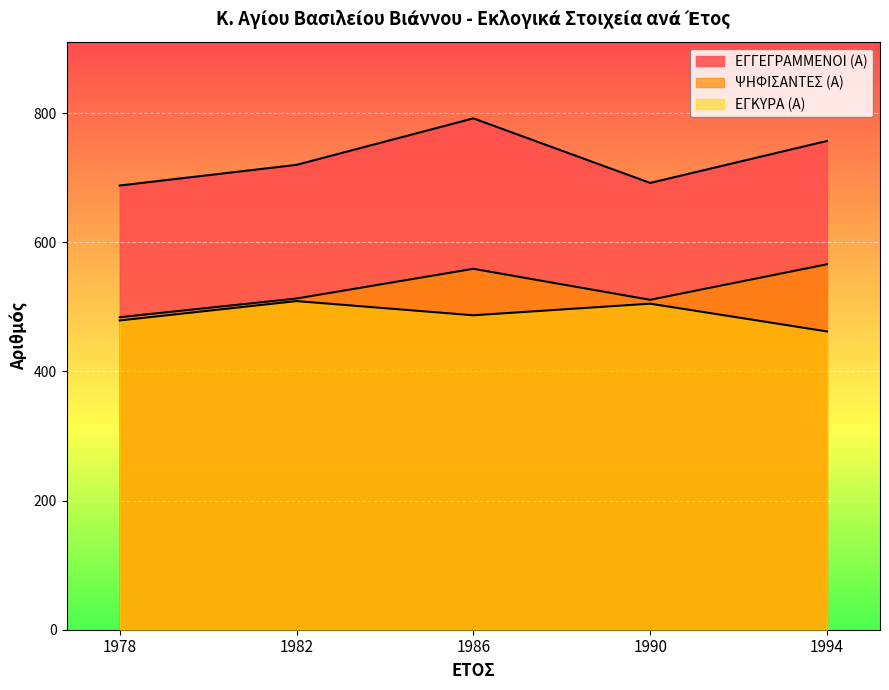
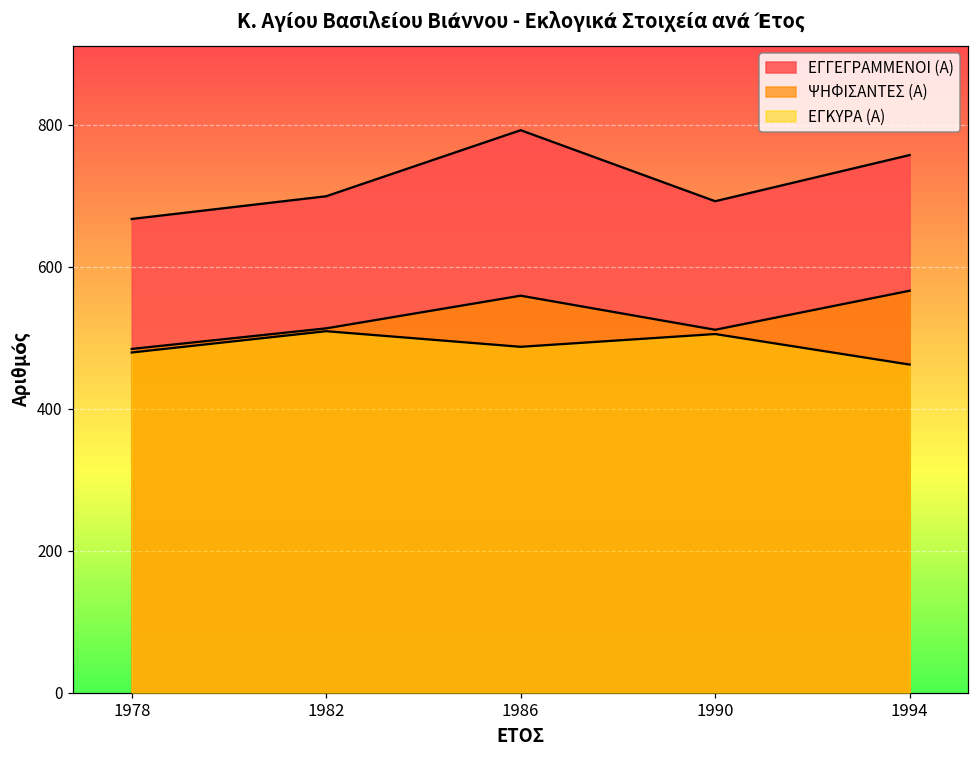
  {
    "ΕΓΓΕΓΡΑΜΜΕΝΟΙ (Α)": {
-     "1978": 690,
-     "1982": 720,
+     "1978": 670,
+     "1982": 700,
      "1986": 790,
      "1990": 690,
      "1994": 760
    },
    "ΨΗΦΙΣΑΝΤΕΣ (Α)": {
      "1978": 480,
      "1982": 510,
      "1986": 560,
      "1990": 510,
      "1994": 570
    },
    "ΕΓΚΥΡΑ (Α)": {
      "1978": 480,
      "1982": 510,
      "1986": 490,
      "1990": 510,
      "1994": 460
    }
  }
